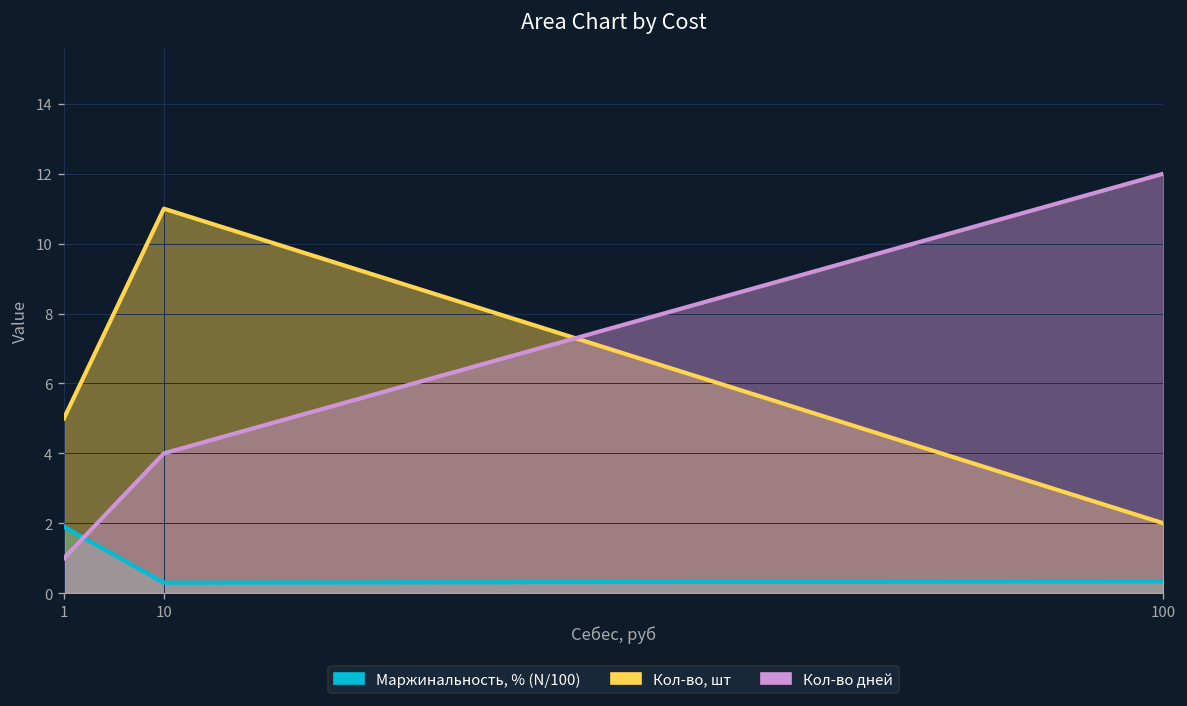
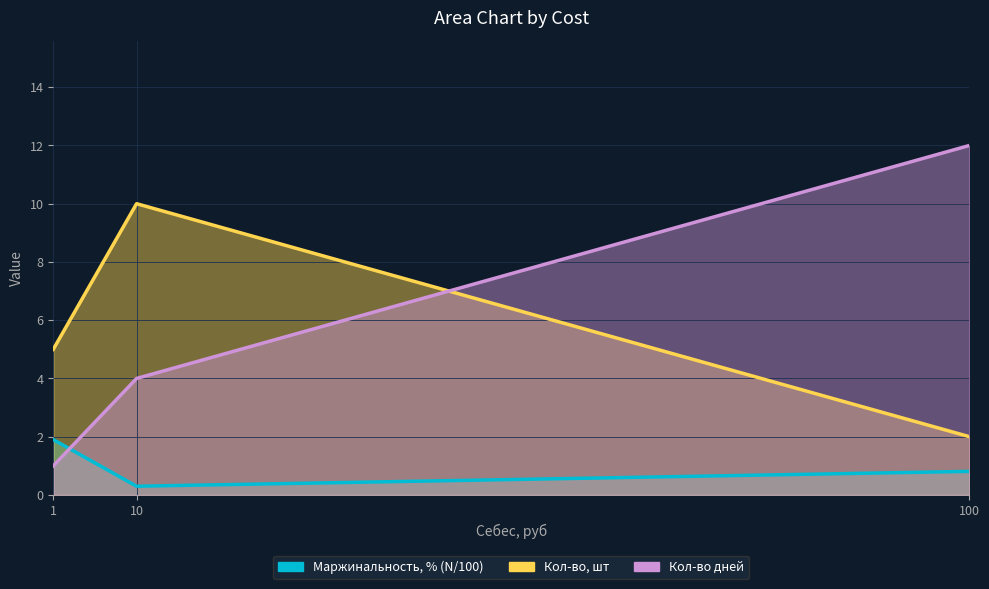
  {
    "Маржинальность, % (N/100)": {
      "1": 1.9,
      "10": 0.3,
-     "100": 0.3
+     "100": 0.8
    },
    "Кол-во, шт": {
      "1": 5,
-     "10": 11,
+     "10": 10,
      "100": 2
    },
    "Кол-во дней": {
      "1": 1.0,
      "10": 4.0,
      "100": 12.0
    }
  }
